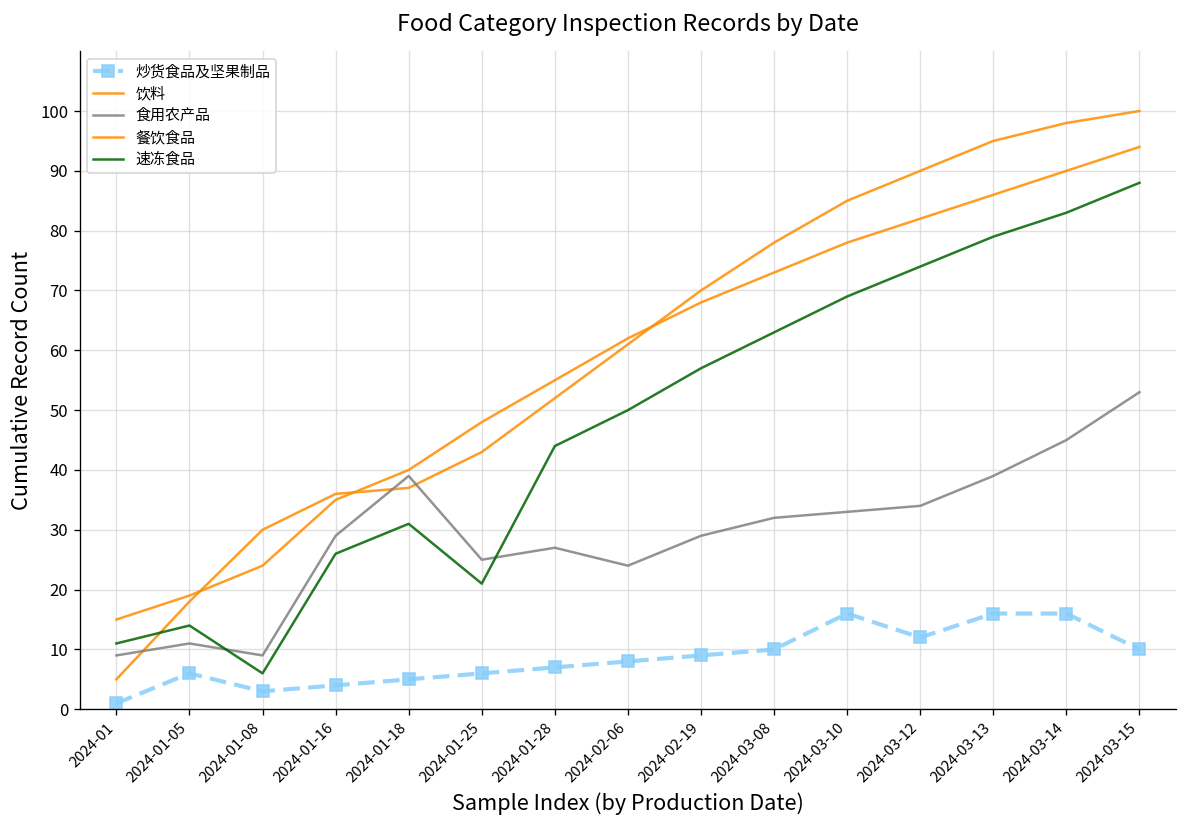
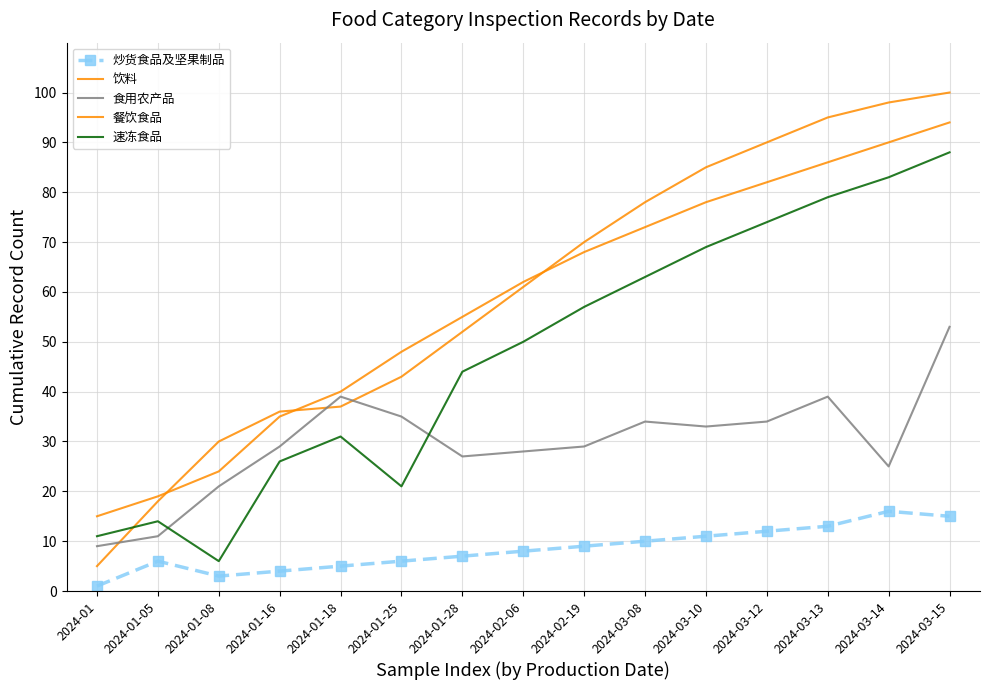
  {
    "炒货食品及坚果制品": {
      "2024-01": 1,
      "2024-01-05": 6,
      "2024-01-08": 3,
      "2024-01-16": 4,
      "2024-01-18": 5,
      "2024-01-25": 6,
      "2024-01-28": 7,
      "2024-02-06": 8,
      "2024-02-19": 9,
      "2024-03-08": 10,
-     "2024-03-10": 16,
+     "2024-03-10": 11,
      "2024-03-12": 12,
-     "2024-03-13": 16,
+     "2024-03-13": 13,
      "2024-03-14": 16,
-     "2024-03-15": 10
+     "2024-03-15": 15
    },
    "食用农产品": {
      "2024-01": 9,
      "2024-01-05": 11,
-     "2024-01-08": 9,
+     "2024-01-08": 21,
      "2024-01-16": 29,
      "2024-01-18": 39,
-     "2024-01-25": 25,
+     "2024-01-25": 35,
      "2024-01-28": 27,
-     "2024-02-06": 24,
+     "2024-02-06": 28,
      "2024-02-19": 29,
-     "2024-03-08": 32,
+     "2024-03-08": 34,
      "2024-03-10": 33,
      "2024-03-12": 34,
      "2024-03-13": 39,
-     "2024-03-14": 45,
+     "2024-03-14": 25,
      "2024-03-15": 53
    },
    "速冻食品": {
      "2024-01": 11,
      "2024-01-05": 14,
      "2024-01-08": 6,
      "2024-01-16": 26,
      "2024-01-18": 31,
      "2024-01-25": 21,
      "2024-01-28": 44,
      "2024-02-06": 50,
      "2024-02-19": 57,
      "2024-03-08": 63,
      "2024-03-10": 69,
      "2024-03-12": 74,
      "2024-03-13": 79,
      "2024-03-14": 83,
      "2024-03-15": 88
    }
  }
